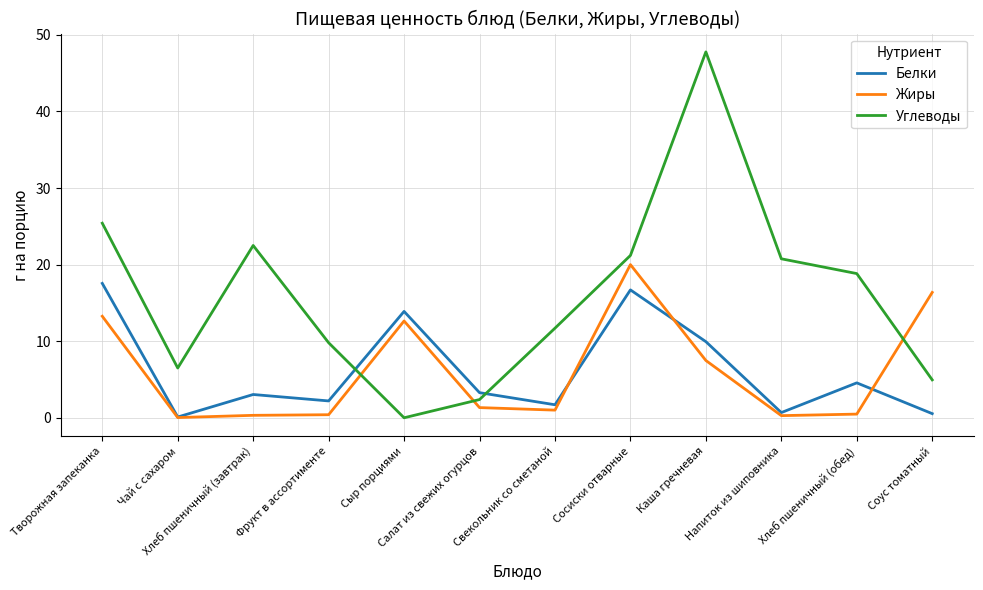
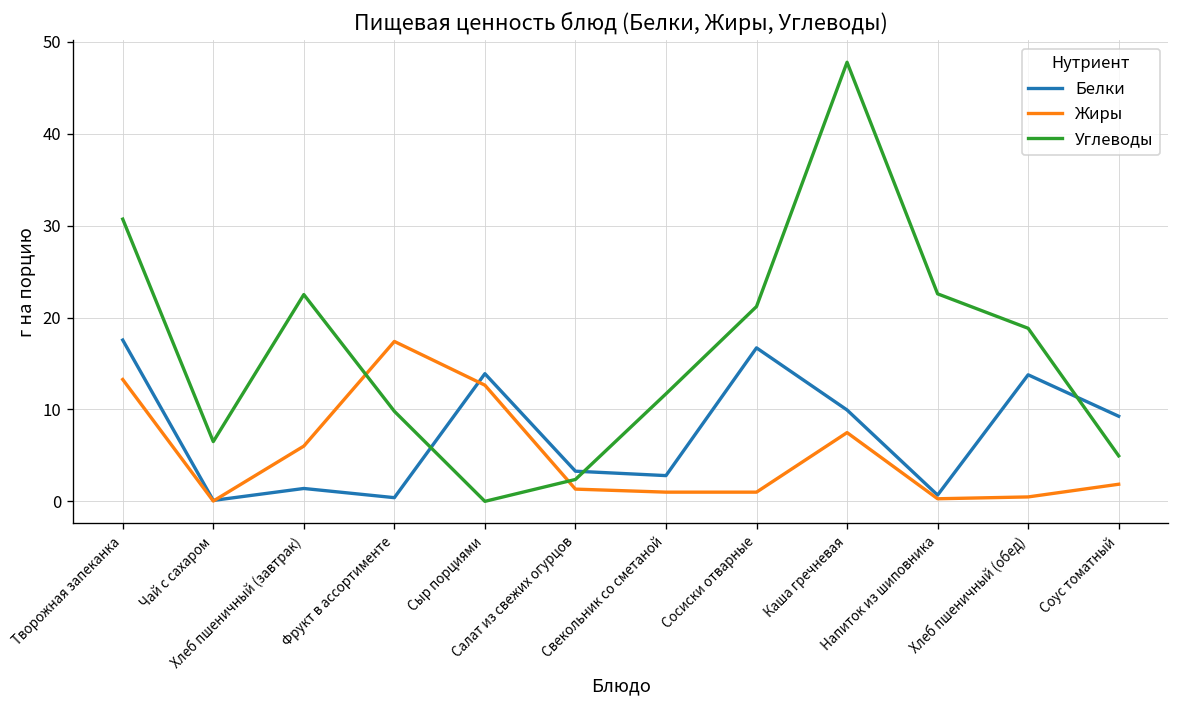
  {
    "Белки": {
      "Творожная запеканка": 18,
-     "Хлеб пшеничный (завтрак)": 3,
-     "Фрукт в ассортименте": 2,
+     "Хлеб пшеничный (завтрак)": 1,
+     "Фрукт в ассортименте": 0,
      "Сыр порциями": 14,
      "Салат из свежих огурцов": 3,
-     "Свекольник со сметаной": 2,
+     "Свекольник со сметаной": 3,
      "Сосиски отварные": 17,
      "Каша гречневая": 10,
      "Напиток из шиповника": 1,
-     "Хлеб пшеничный (обед)": 5,
-     "Соус томатный": 1
+     "Хлеб пшеничный (обед)": 14,
+     "Соус томатный": 9
    },
    "Жиры": {
      "Творожная запеканка": 13,
-     "Хлеб пшеничный (завтрак)": 0,
-     "Фрукт в ассортименте": 0,
+     "Хлеб пшеничный (завтрак)": 6,
+     "Фрукт в ассортименте": 17,
      "Сыр порциями": 13,
      "Салат из свежих огурцов": 1,
      "Свекольник со сметаной": 1,
-     "Сосиски отварные": 20,
+     "Сосиски отварные": 1,
      "Каша гречневая": 7,
      "Напиток из шиповника": 0,
      "Хлеб пшеничный (обед)": 0,
-     "Соус томатный": 16
+     "Соус томатный": 2
    },
    "Углеводы": {
-     "Творожная запеканка": 25,
+     "Творожная запеканка": 31,
      "Чай с сахаром": 7,
      "Хлеб пшеничный (завтрак)": 23,
      "Фрукт в ассортименте": 10,
      "Сыр порциями": 0,
      "Салат из свежих огурцов": 2,
      "Свекольник со сметаной": 12,
      "Сосиски отварные": 21,
      "Каша гречневая": 48,
-     "Напиток из шиповника": 21,
+     "Напиток из шиповника": 23,
      "Хлеб пшеничный (обед)": 19,
      "Соус томатный": 5
    }
  }
